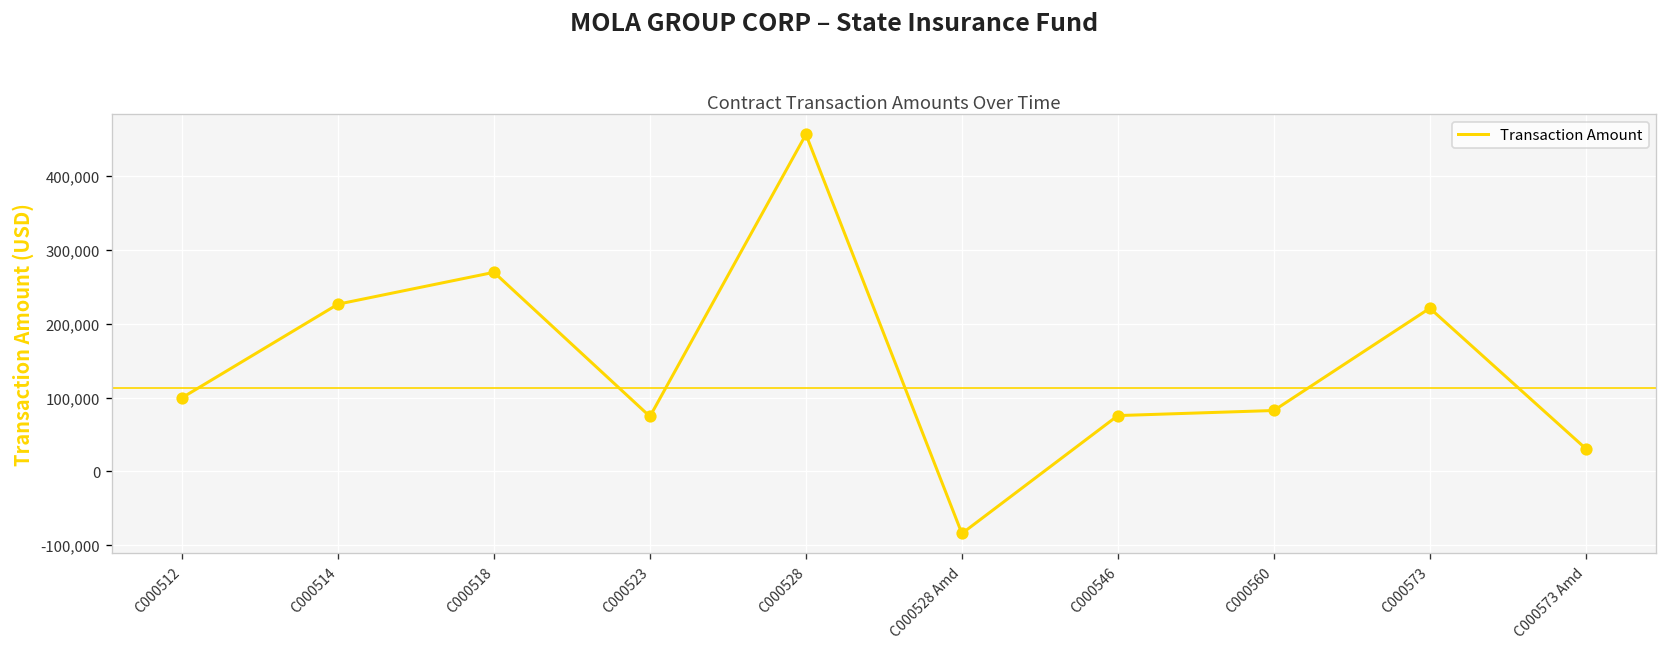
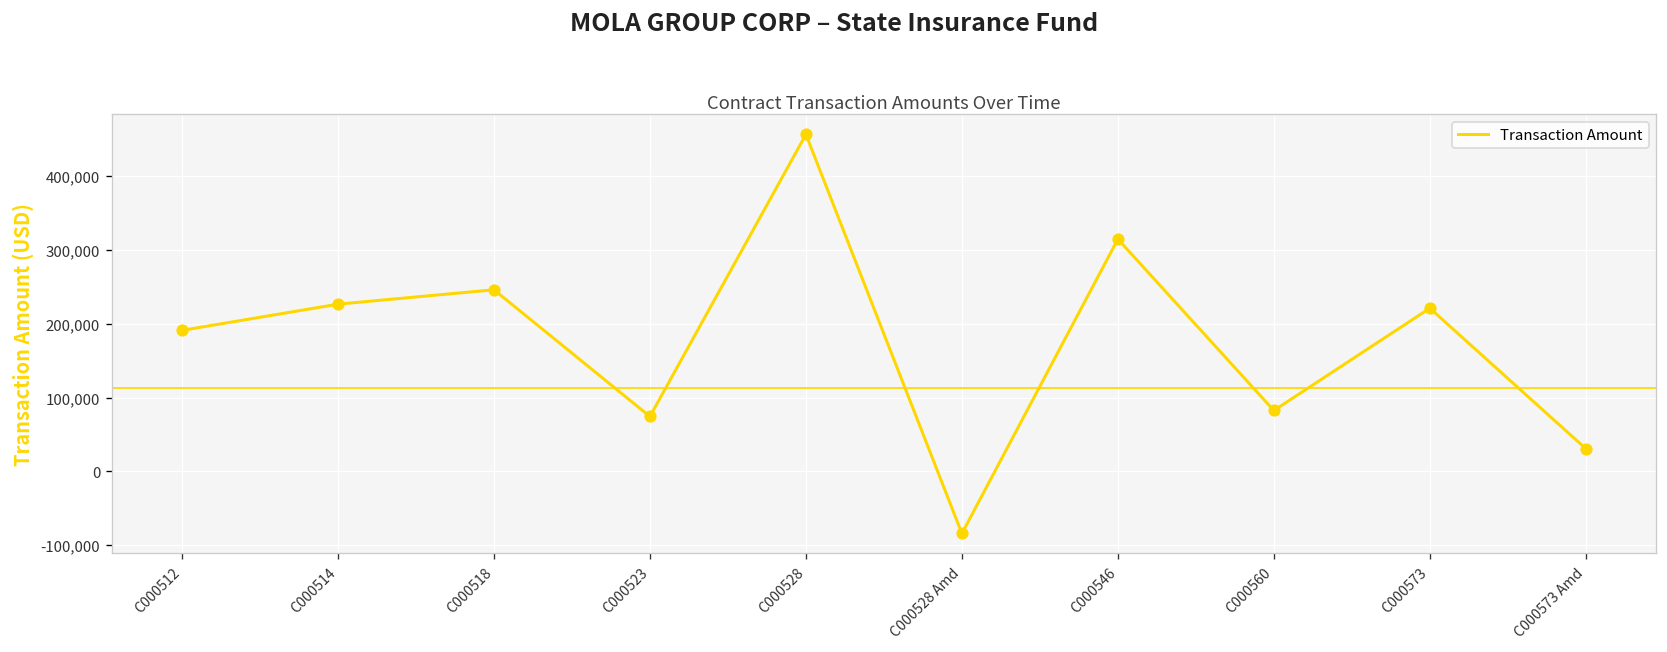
  {
-   "C000512": "100,000",
+   "C000512": "190,000",
    "C000514": "230,000",
-   "C000518": "270,000",
+   "C000518": "250,000",
    "C000523": "70,000",
    "C000528": "460,000",
    "C000528 Amd": "-80,000",
-   "C000546": "80,000",
+   "C000546": "310,000",
    "C000560": "80,000",
    "C000573": "220,000",
    "C000573 Amd": "30,000"
  }
